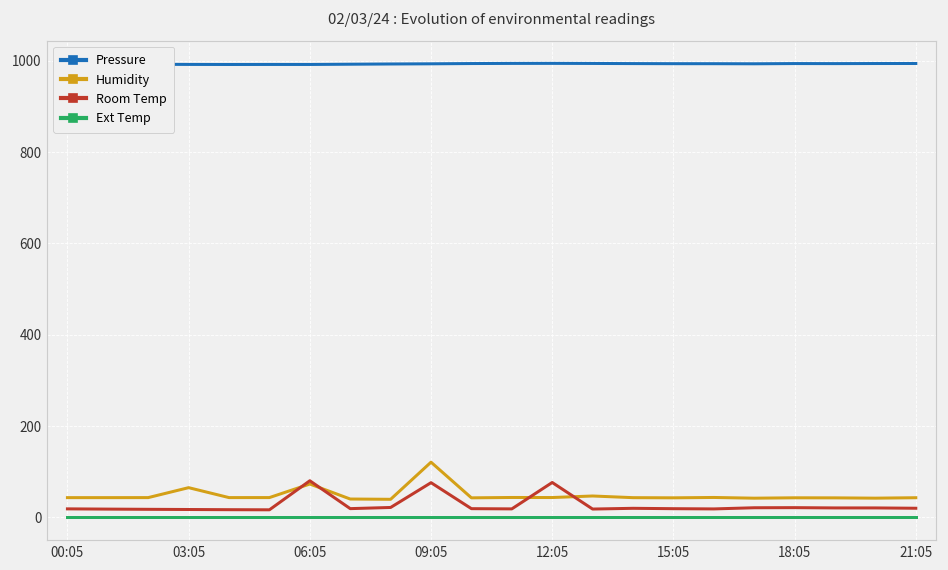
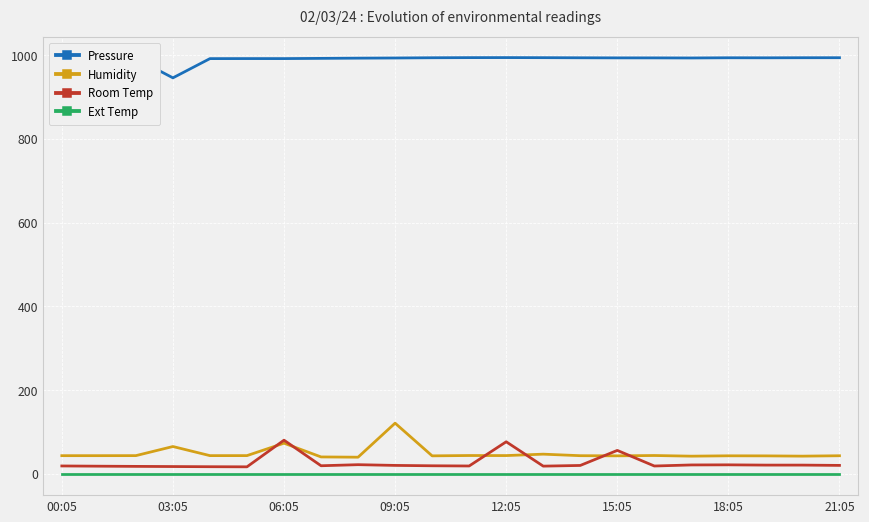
  {
    "Pressure": {
-     "03:05": 990,
+     "03:05": 950,
      "06:05": 990,
      "09:05": 990,
      "12:05": 990,
      "15:05": 990,
      "18:05": 990,
      "21:05": 990
    },
    "Humidity": {
      "00:05": 40,
      "03:05": 70,
      "06:05": 70,
      "09:05": 120,
      "12:05": 40,
      "15:05": 40,
      "18:05": 40,
      "21:05": 40
    },
    "Room Temp": {
      "00:05": 20,
      "03:05": 20,
      "06:05": 80,
-     "09:05": 80,
+     "09:05": 20,
      "12:05": 80,
-     "15:05": 20,
+     "15:05": 60,
      "18:05": 20,
      "21:05": 20
    },
    "Ext Temp": {
      "00:05": 0,
      "03:05": 0,
      "06:05": 0,
      "09:05": 0,
      "12:05": 0,
      "15:05": 0,
      "18:05": 0,
      "21:05": 0
    }
  }
